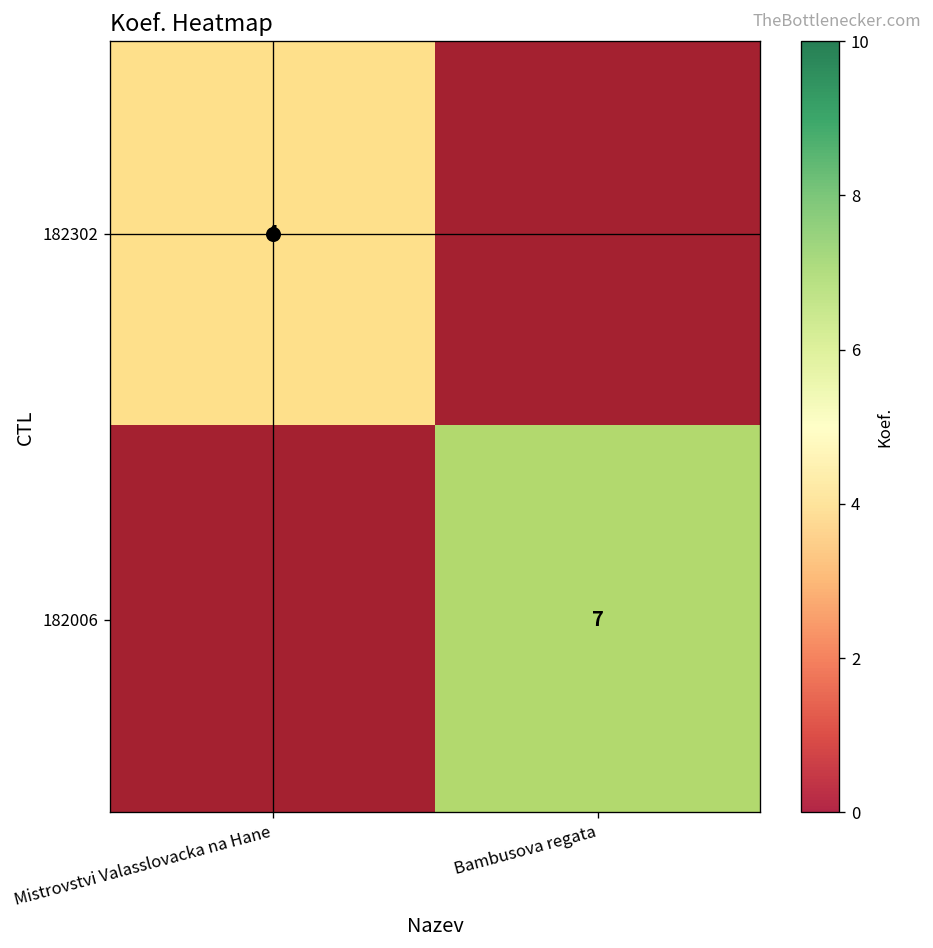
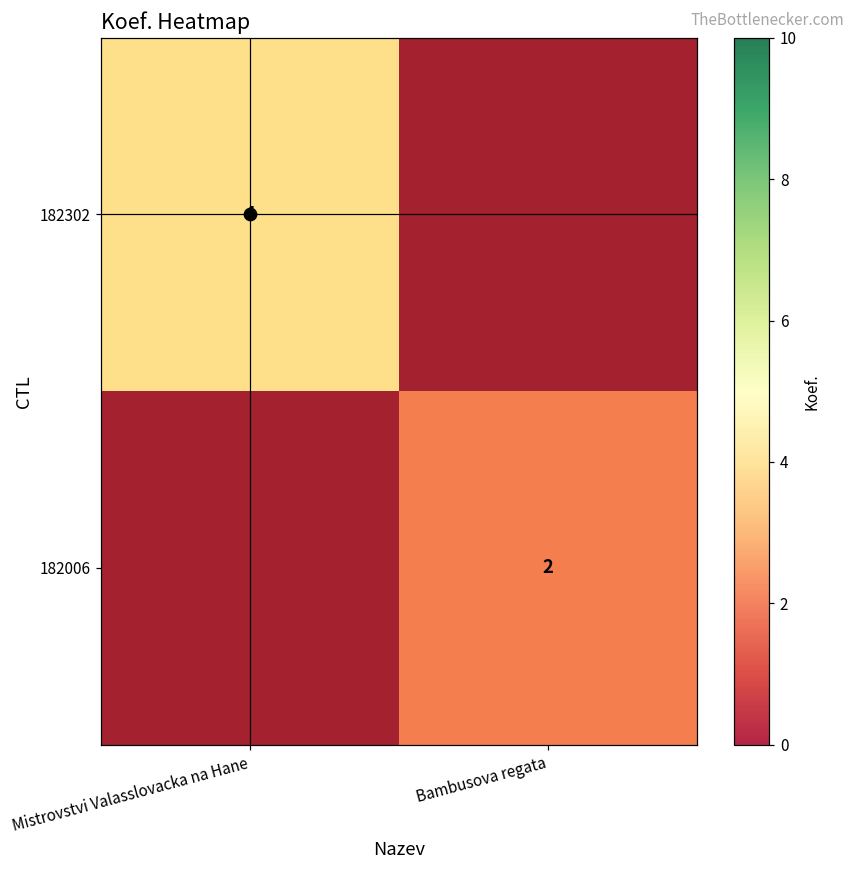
  {
    "182006": {
-     "Bambusova regata": 7
+     "Bambusova regata": 2
    }
  }
